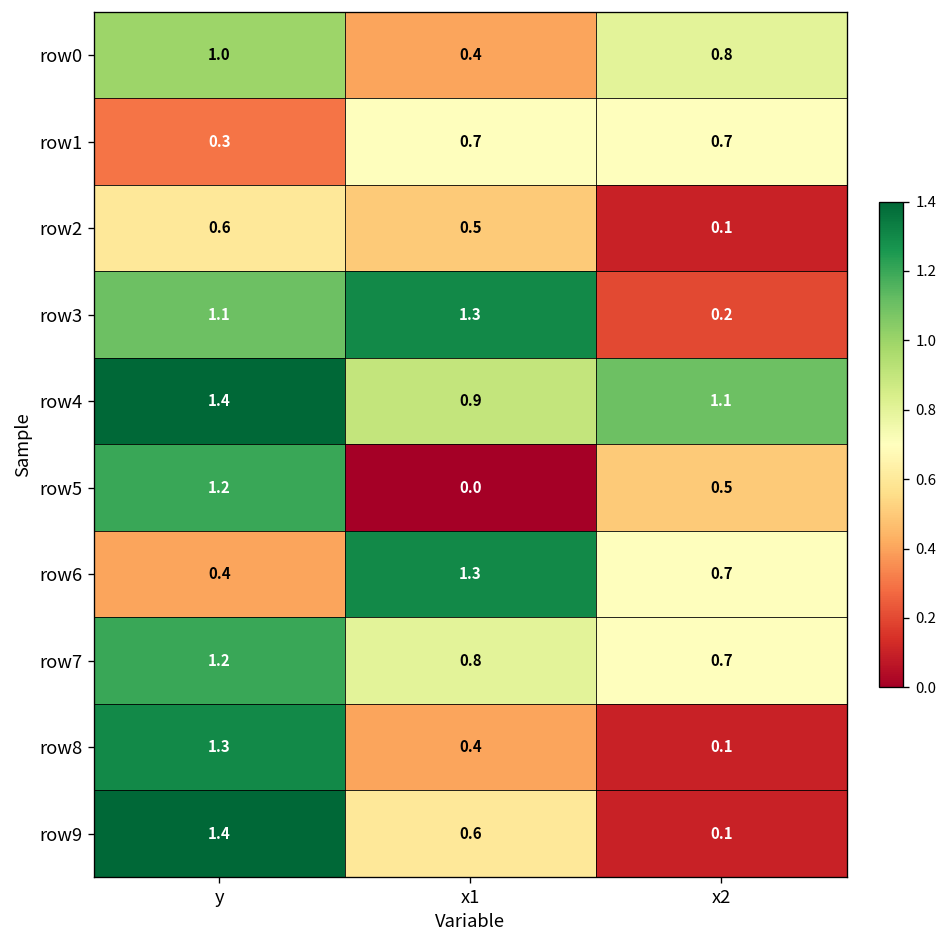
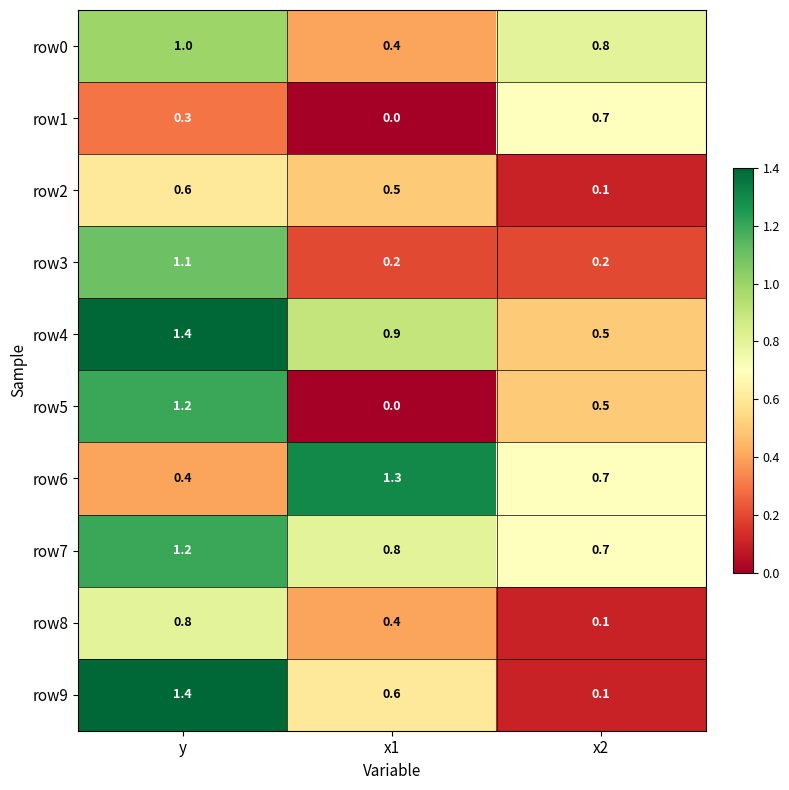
  {
    "row0": {
      "y": 1.0,
      "x1": 0.4,
      "x2": 0.8
    },
    "row1": {
      "y": 0.3,
-     "x1": 0.7,
+     "x1": 0.0,
      "x2": 0.7
    },
    "row2": {
      "y": 0.6,
      "x1": 0.5,
      "x2": 0.1
    },
    "row3": {
      "y": 1.1,
-     "x1": 1.3,
+     "x1": 0.2,
      "x2": 0.2
    },
    "row4": {
      "y": 1.4,
      "x1": 0.9,
-     "x2": 1.1
+     "x2": 0.5
    },
    "row5": {
      "y": 1.2,
      "x1": 0.0,
      "x2": 0.5
    },
    "row6": {
      "y": 0.4,
      "x1": 1.3,
      "x2": 0.7
    },
    "row7": {
      "y": 1.2,
      "x1": 0.8,
      "x2": 0.7
    },
    "row8": {
-     "y": 1.3,
+     "y": 0.8,
      "x1": 0.4,
      "x2": 0.1
    },
    "row9": {
      "y": 1.4,
      "x1": 0.6,
      "x2": 0.1
    }
  }
